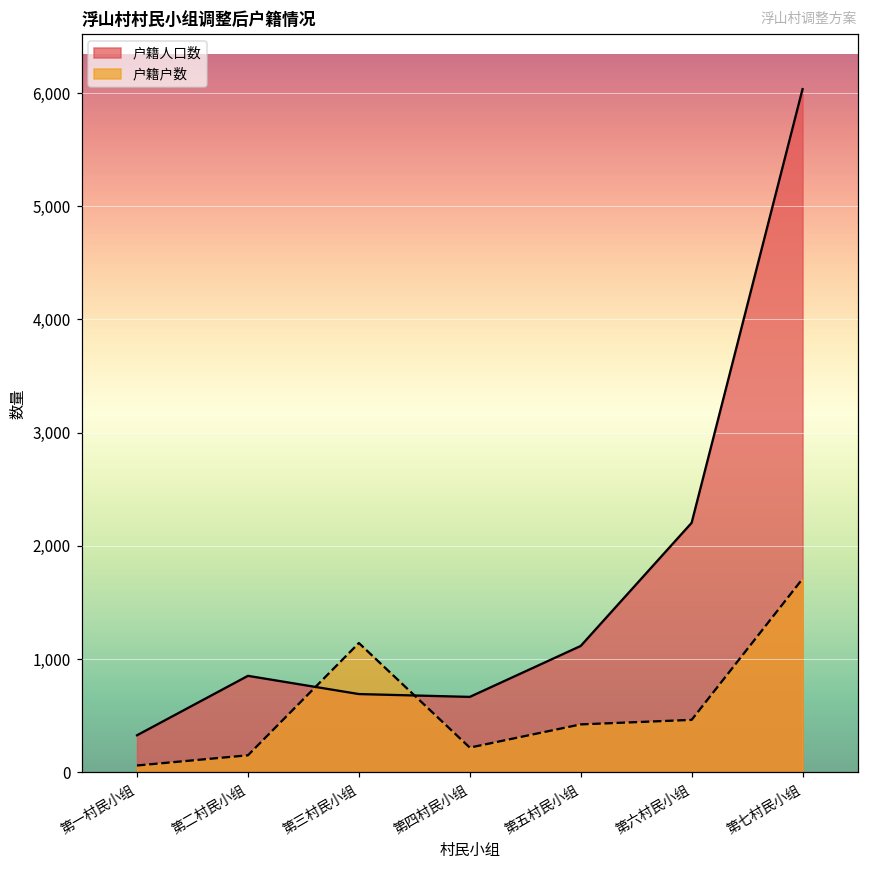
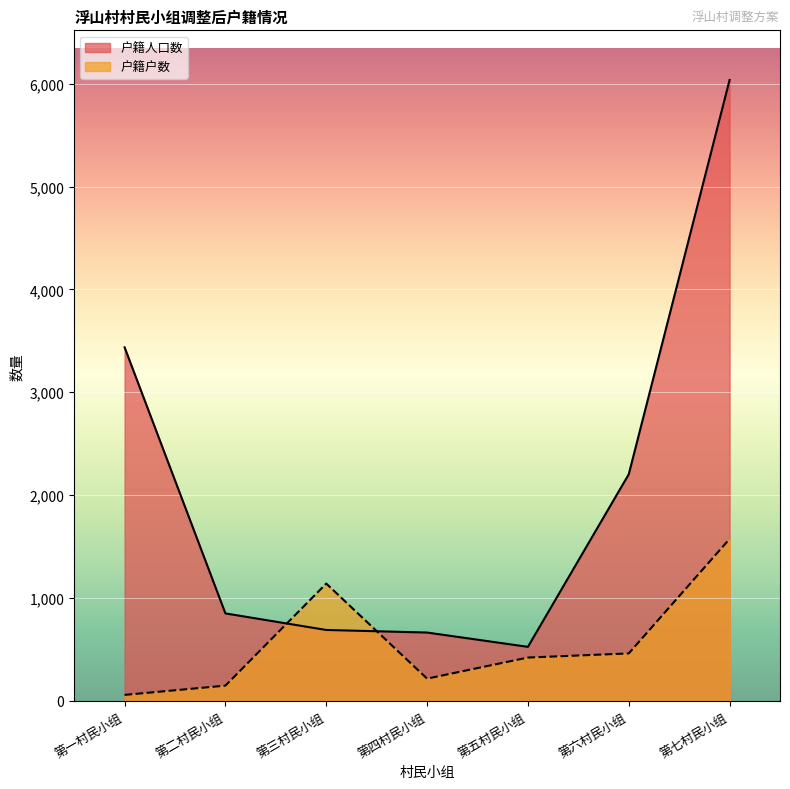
  {
    "户籍人口数": {
-     "第一村民小组": "330",
+     "第一村民小组": "3,440",
      "第二村民小组": "850",
      "第三村民小组": "690",
      "第四村民小组": "670",
-     "第五村民小组": "1,120",
+     "第五村民小组": "530",
      "第六村民小组": "2,200",
      "第七村民小组": "6,040"
    },
    "户籍户数": {
      "第一村民小组": "60",
      "第二村民小组": "150",
      "第三村民小组": "1,140",
      "第四村民小组": "220",
      "第五村民小组": "420",
      "第六村民小组": "460",
-     "第七村民小组": "1,710"
+     "第七村民小组": "1,580"
    }
  }
